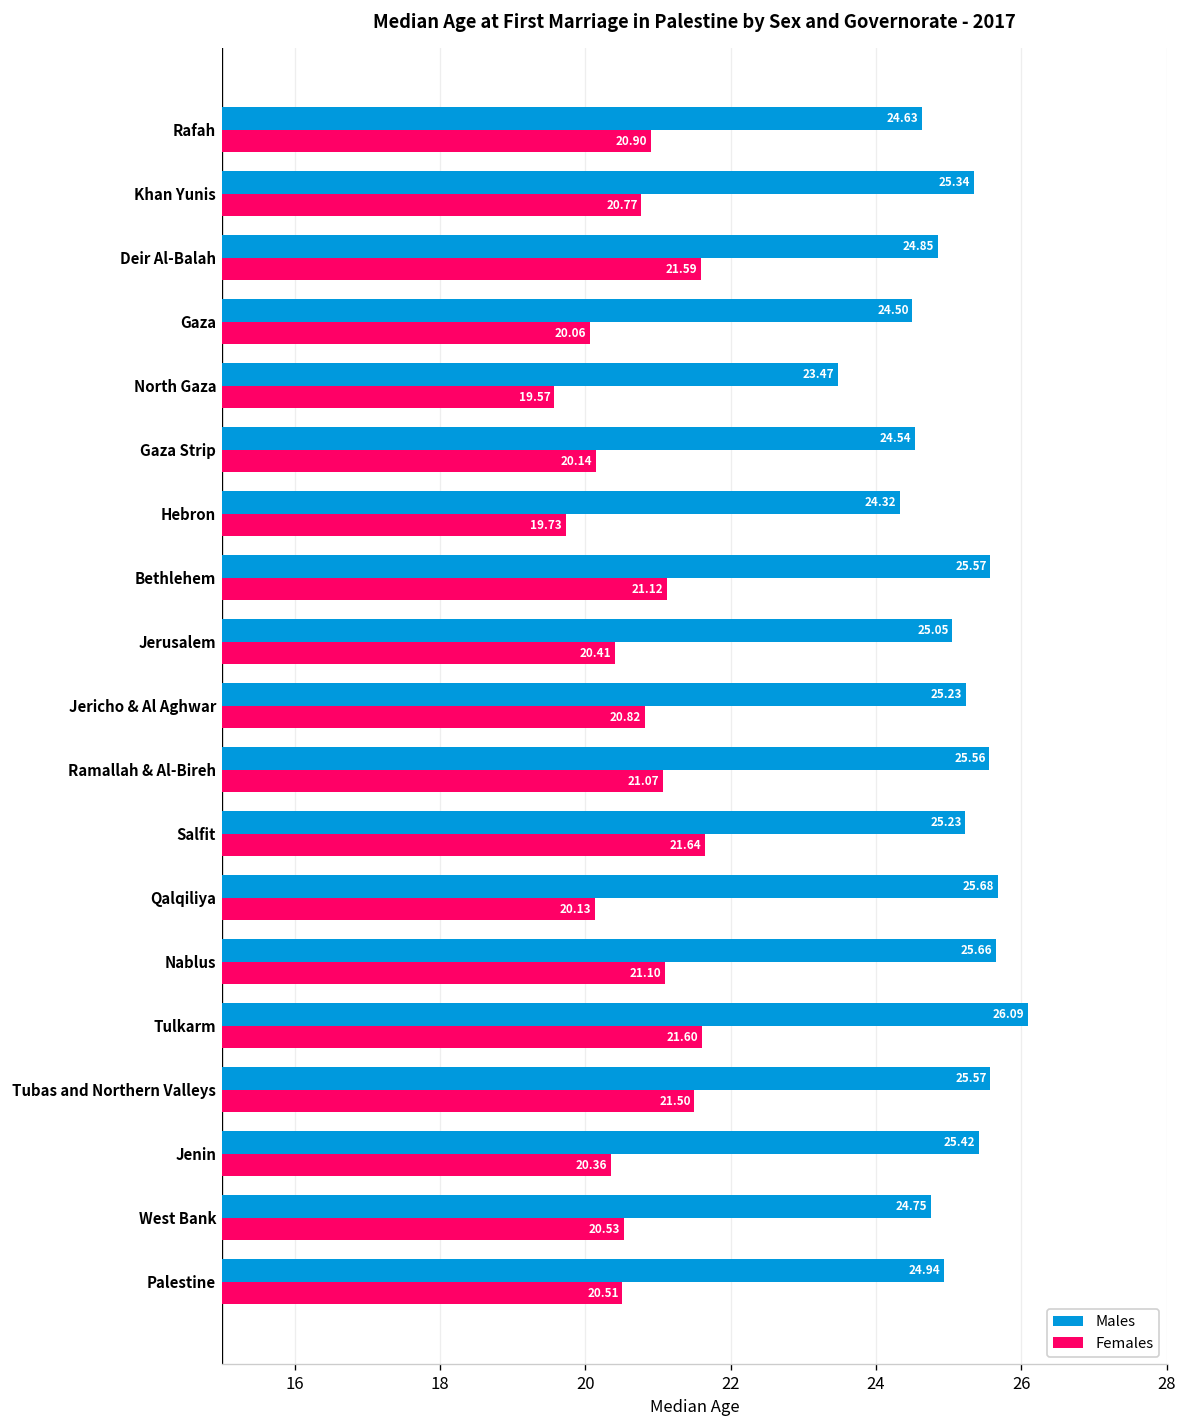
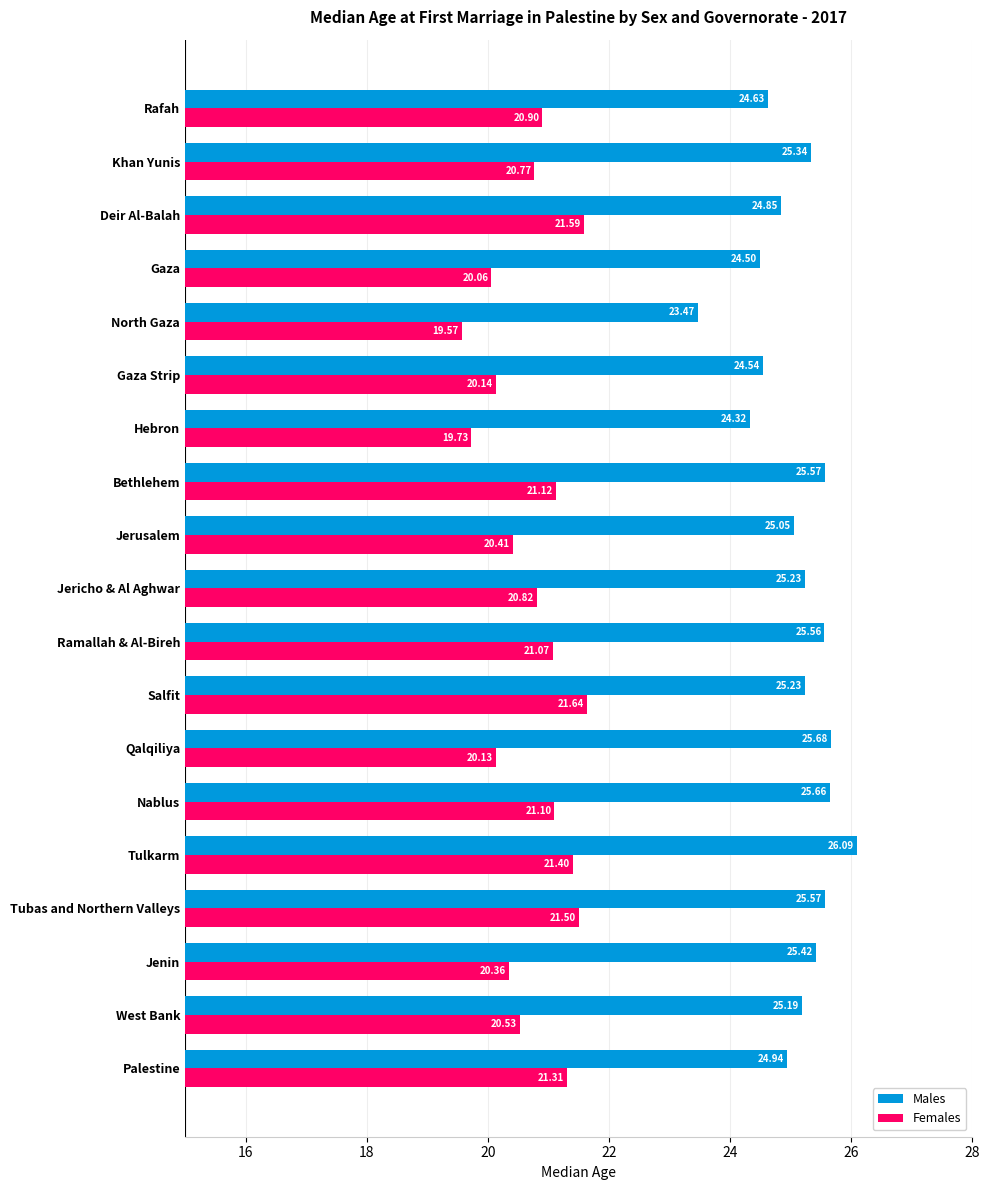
  {
    "Males": {
      "Rafah": 24.63,
      "Khan Yunis": 25.34,
      "Deir Al-Balah": 24.85,
      "Gaza": 24.50,
      "North Gaza": 23.47,
      "Gaza Strip": 24.54,
      "Hebron": 24.32,
      "Bethlehem": 25.57,
      "Jerusalem": 25.05,
      "Jericho & Al Aghwar": 25.23,
      "Ramallah & Al-Bireh": 25.56,
      "Salfit": 25.23,
      "Qalqiliya": 25.68,
      "Nablus": 25.66,
      "Tulkarm": 26.09,
      "Tubas and Northern Valleys": 25.57,
      "Jenin": 25.42,
-     "West Bank": 24.75,
+     "West Bank": 25.19,
      "Palestine": 24.94
    },
    "Females": {
      "Rafah": 20.90,
      "Khan Yunis": 20.77,
      "Deir Al-Balah": 21.59,
      "Gaza": 20.06,
      "North Gaza": 19.57,
      "Gaza Strip": 20.14,
      "Hebron": 19.73,
      "Bethlehem": 21.12,
      "Jerusalem": 20.41,
      "Jericho & Al Aghwar": 20.82,
      "Ramallah & Al-Bireh": 21.07,
      "Salfit": 21.64,
      "Qalqiliya": 20.13,
      "Nablus": 21.10,
-     "Tulkarm": 21.60,
+     "Tulkarm": 21.40,
      "Tubas and Northern Valleys": 21.50,
      "Jenin": 20.36,
      "West Bank": 20.53,
-     "Palestine": 20.51
+     "Palestine": 21.31
    }
  }
